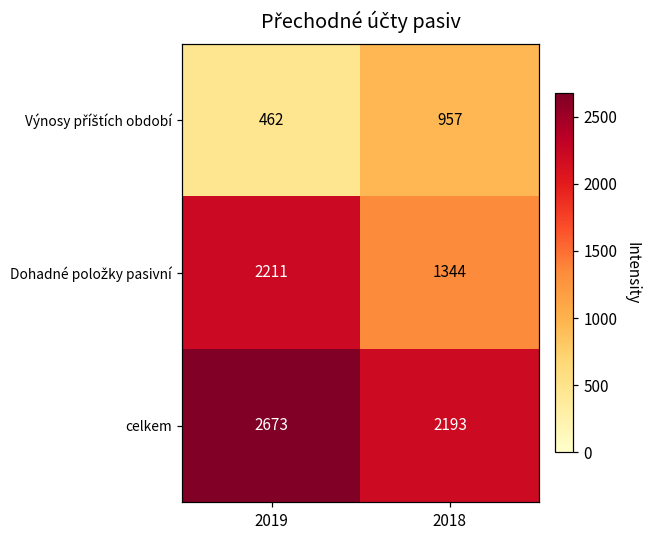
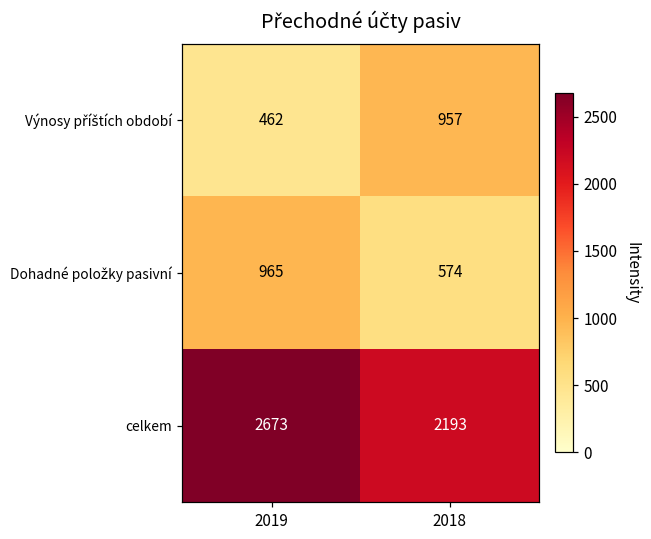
  {
    "Výnosy příštích období": {
      "2019": 462,
      "2018": 957
    },
    "Dohadné položky pasivní": {
-     "2019": 2211,
-     "2018": 1344
+     "2019": 965,
+     "2018": 574
    },
    "celkem": {
      "2019": 2673,
      "2018": 2193
    }
  }
